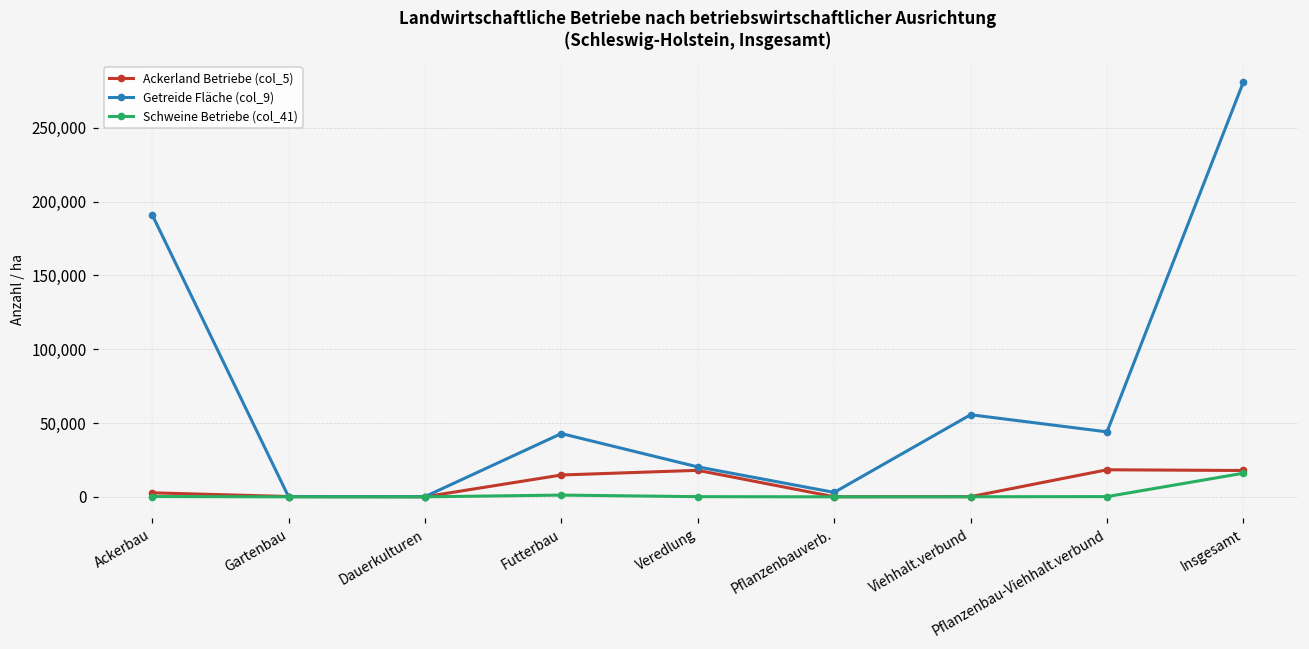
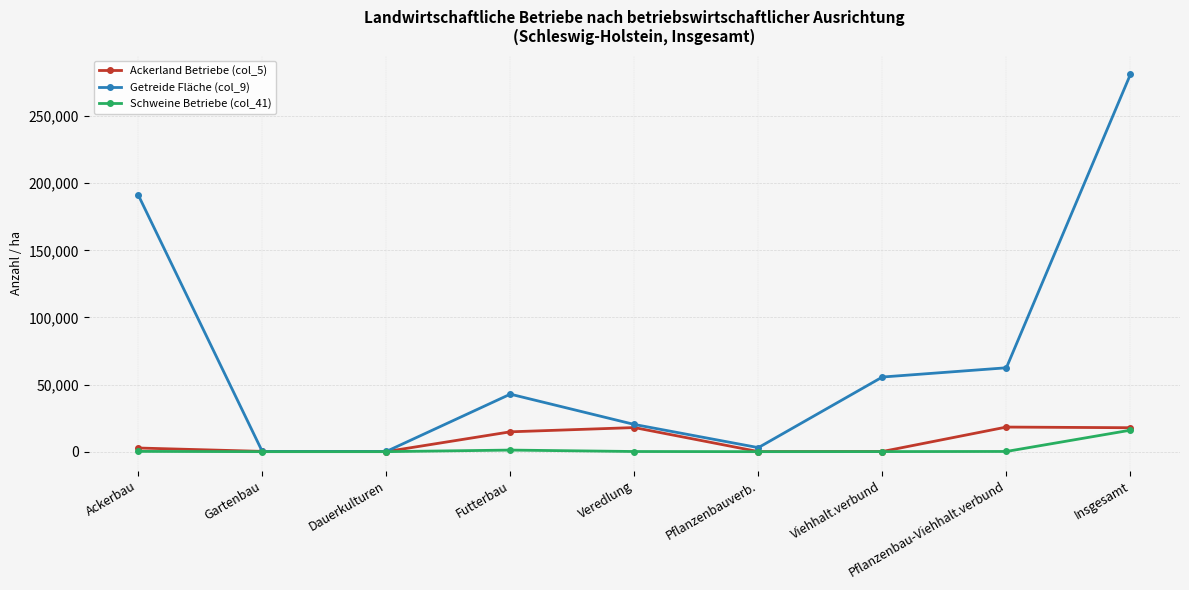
  {
    "Ackerland Betriebe (col_5)": {
      "Ackerbau": "3,000",
      "Futterbau": "15,000",
      "Veredlung": "18,000",
      "Pflanzenbau-Viehhalt.verbund": "18,000"
    },
    "Getreide Fläche (col_9)": {
      "Ackerbau": "191,000",
      "Futterbau": "43,000",
      "Veredlung": "20,000",
      "Pflanzenbauverb.": "3,000",
      "Viehhalt.verbund": "56,000",
-     "Pflanzenbau-Viehhalt.verbund": "44,000",
+     "Pflanzenbau-Viehhalt.verbund": "63,000",
      "Insgesamt": "281,000"
    },
    "Schweine Betriebe (col_41)": {
      "Ackerbau": "0",
      "Futterbau": "1,000",
      "Veredlung": "0",
      "Pflanzenbau-Viehhalt.verbund": "0"
    }
  }
